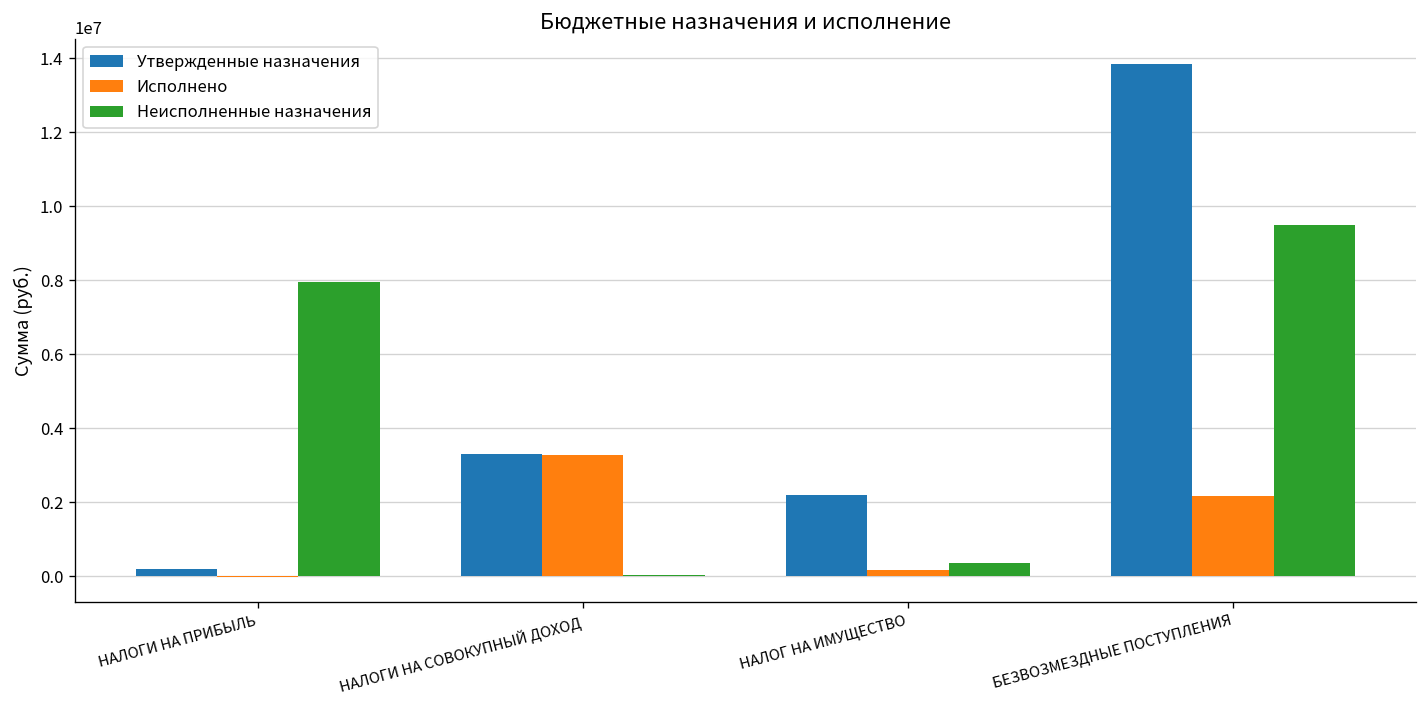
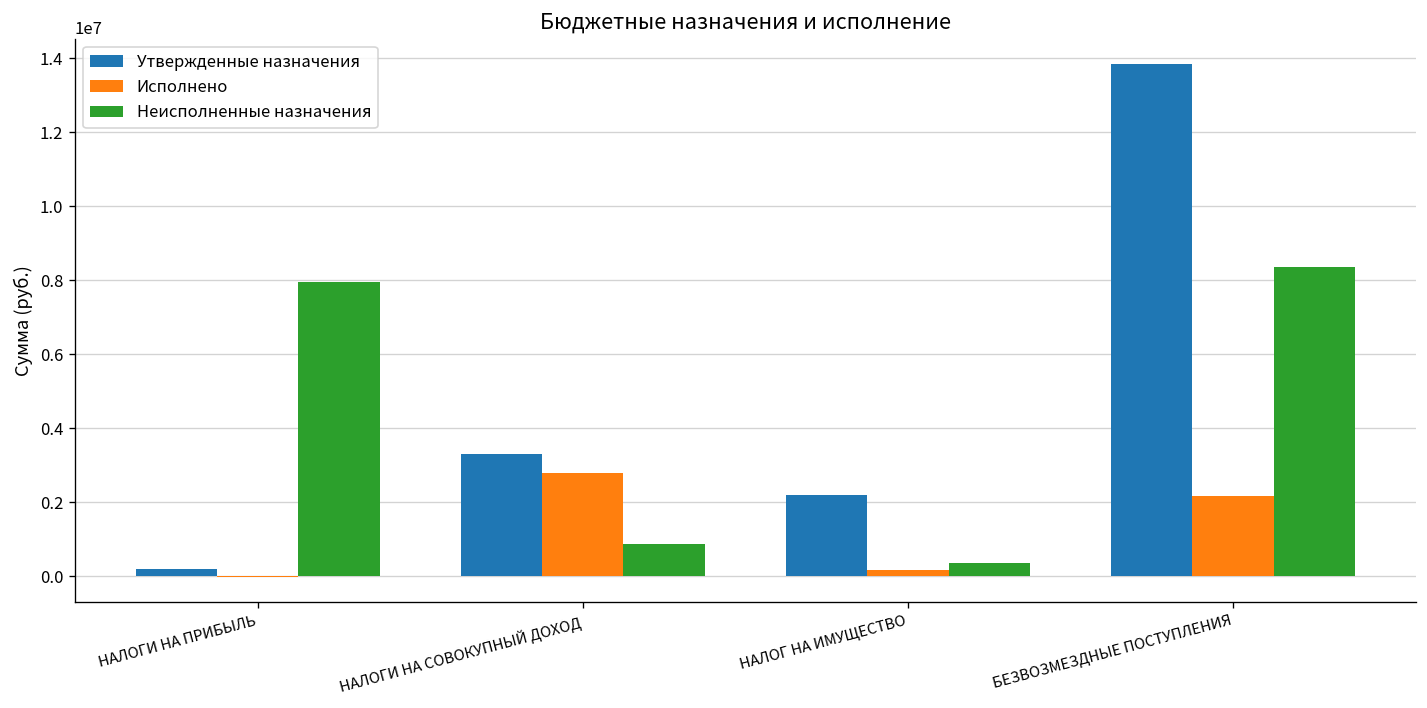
  {
    "Утвержденные назначения": {
      "НАЛОГИ НА ПРИБЫЛЬ": 200000,
      "НАЛОГИ НА СОВОКУПНЫЙ ДОХОД": 3300000,
      "НАЛОГ НА ИМУЩЕСТВО": 2200000,
      "БЕЗВОЗМЕЗДНЫЕ ПОСТУПЛЕНИЯ": 13800000
    },
    "Исполнено": {
-     "НАЛОГИ НА СОВОКУПНЫЙ ДОХОД": 3300000,
+     "НАЛОГИ НА СОВОКУПНЫЙ ДОХОД": 2800000,
      "НАЛОГ НА ИМУЩЕСТВО": 200000,
      "БЕЗВОЗМЕЗДНЫЕ ПОСТУПЛЕНИЯ": 2200000
    },
    "Неисполненные назначения": {
      "НАЛОГИ НА ПРИБЫЛЬ": 8000000,
-     "НАЛОГИ НА СОВОКУПНЫЙ ДОХОД": 0,
+     "НАЛОГИ НА СОВОКУПНЫЙ ДОХОД": 900000,
      "НАЛОГ НА ИМУЩЕСТВО": 400000,
-     "БЕЗВОЗМЕЗДНЫЕ ПОСТУПЛЕНИЯ": 9500000
+     "БЕЗВОЗМЕЗДНЫЕ ПОСТУПЛЕНИЯ": 8400000
    }
  }
